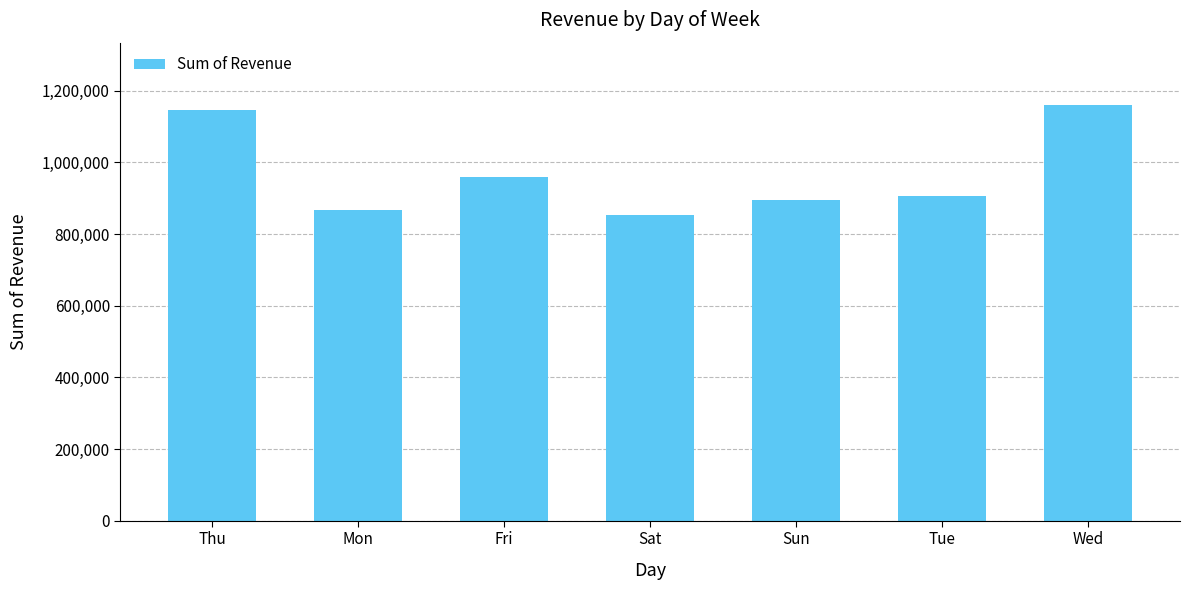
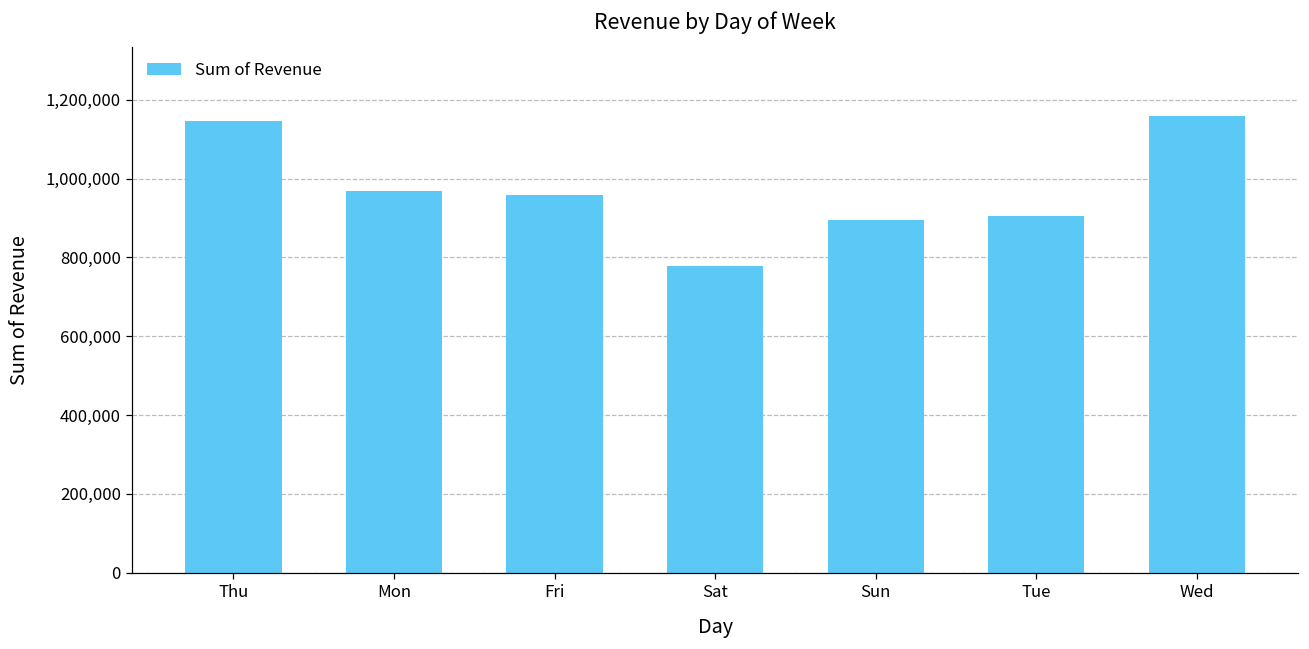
  {
    "Thu": "1,150,000",
-   "Mon": "870,000",
+   "Mon": "970,000",
    "Fri": "960,000",
-   "Sat": "850,000",
+   "Sat": "780,000",
    "Sun": "900,000",
    "Tue": "910,000",
    "Wed": "1,160,000"
  }
